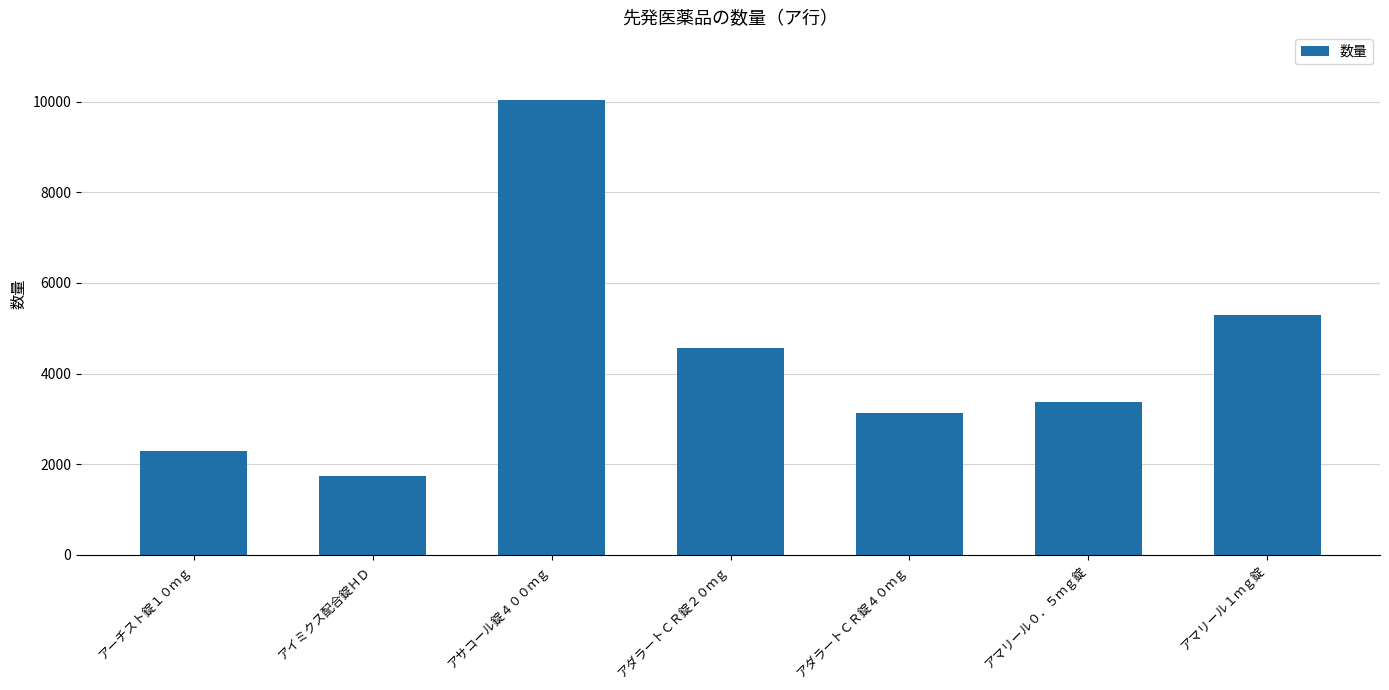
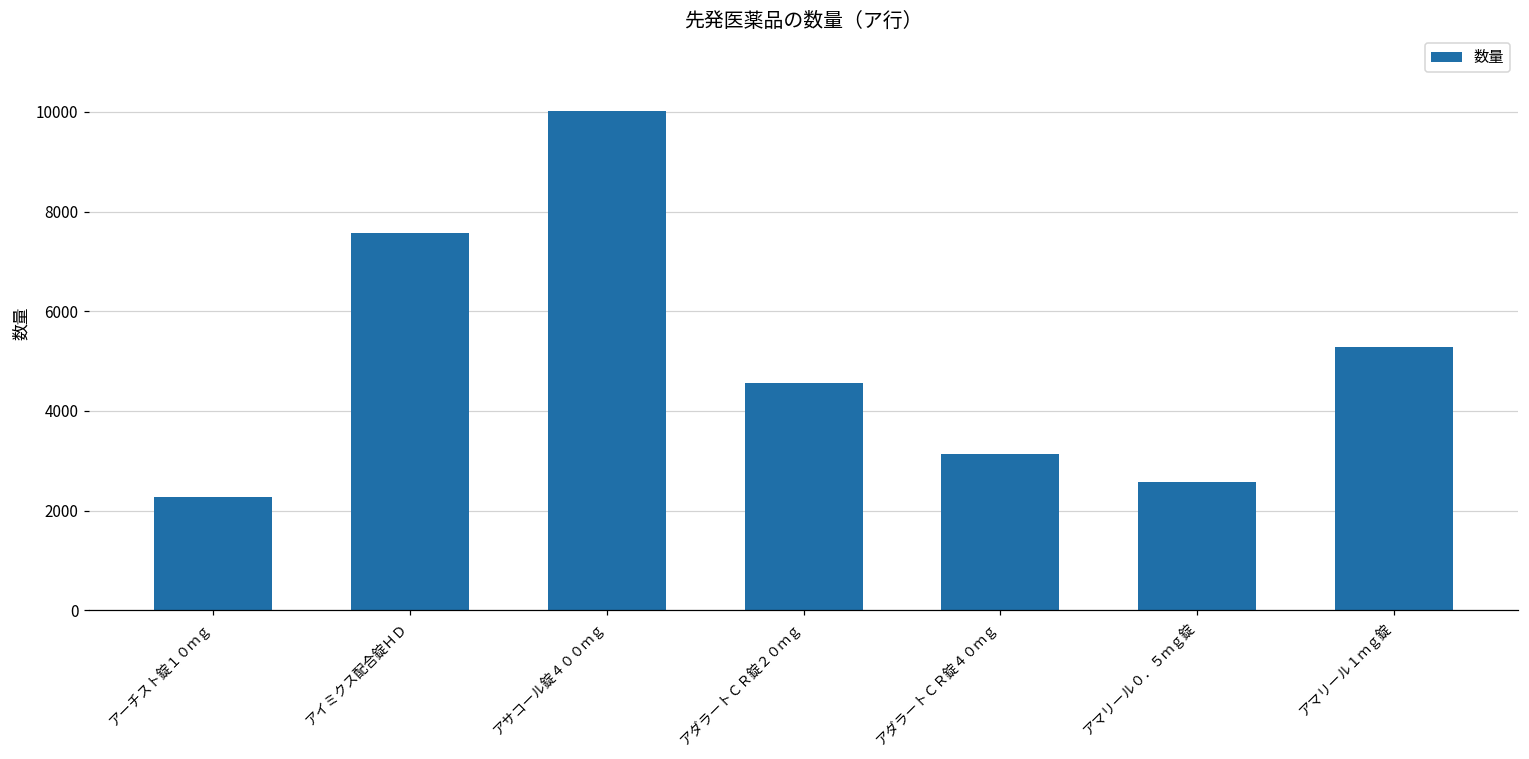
  {
    "アーチスト錠１０ｍｇ": 2300,
-   "アイミクス配合錠ＨＤ": 1700,
+   "アイミクス配合錠ＨＤ": 7600,
    "アサコール錠４００ｍｇ": 10000,
    "アダラートＣＲ錠２０ｍｇ": 4600,
    "アダラートＣＲ錠４０ｍｇ": 3100,
-   "アマリール０．５ｍｇ錠": 3400,
+   "アマリール０．５ｍｇ錠": 2600,
    "アマリール１ｍｇ錠": 5300
  }
